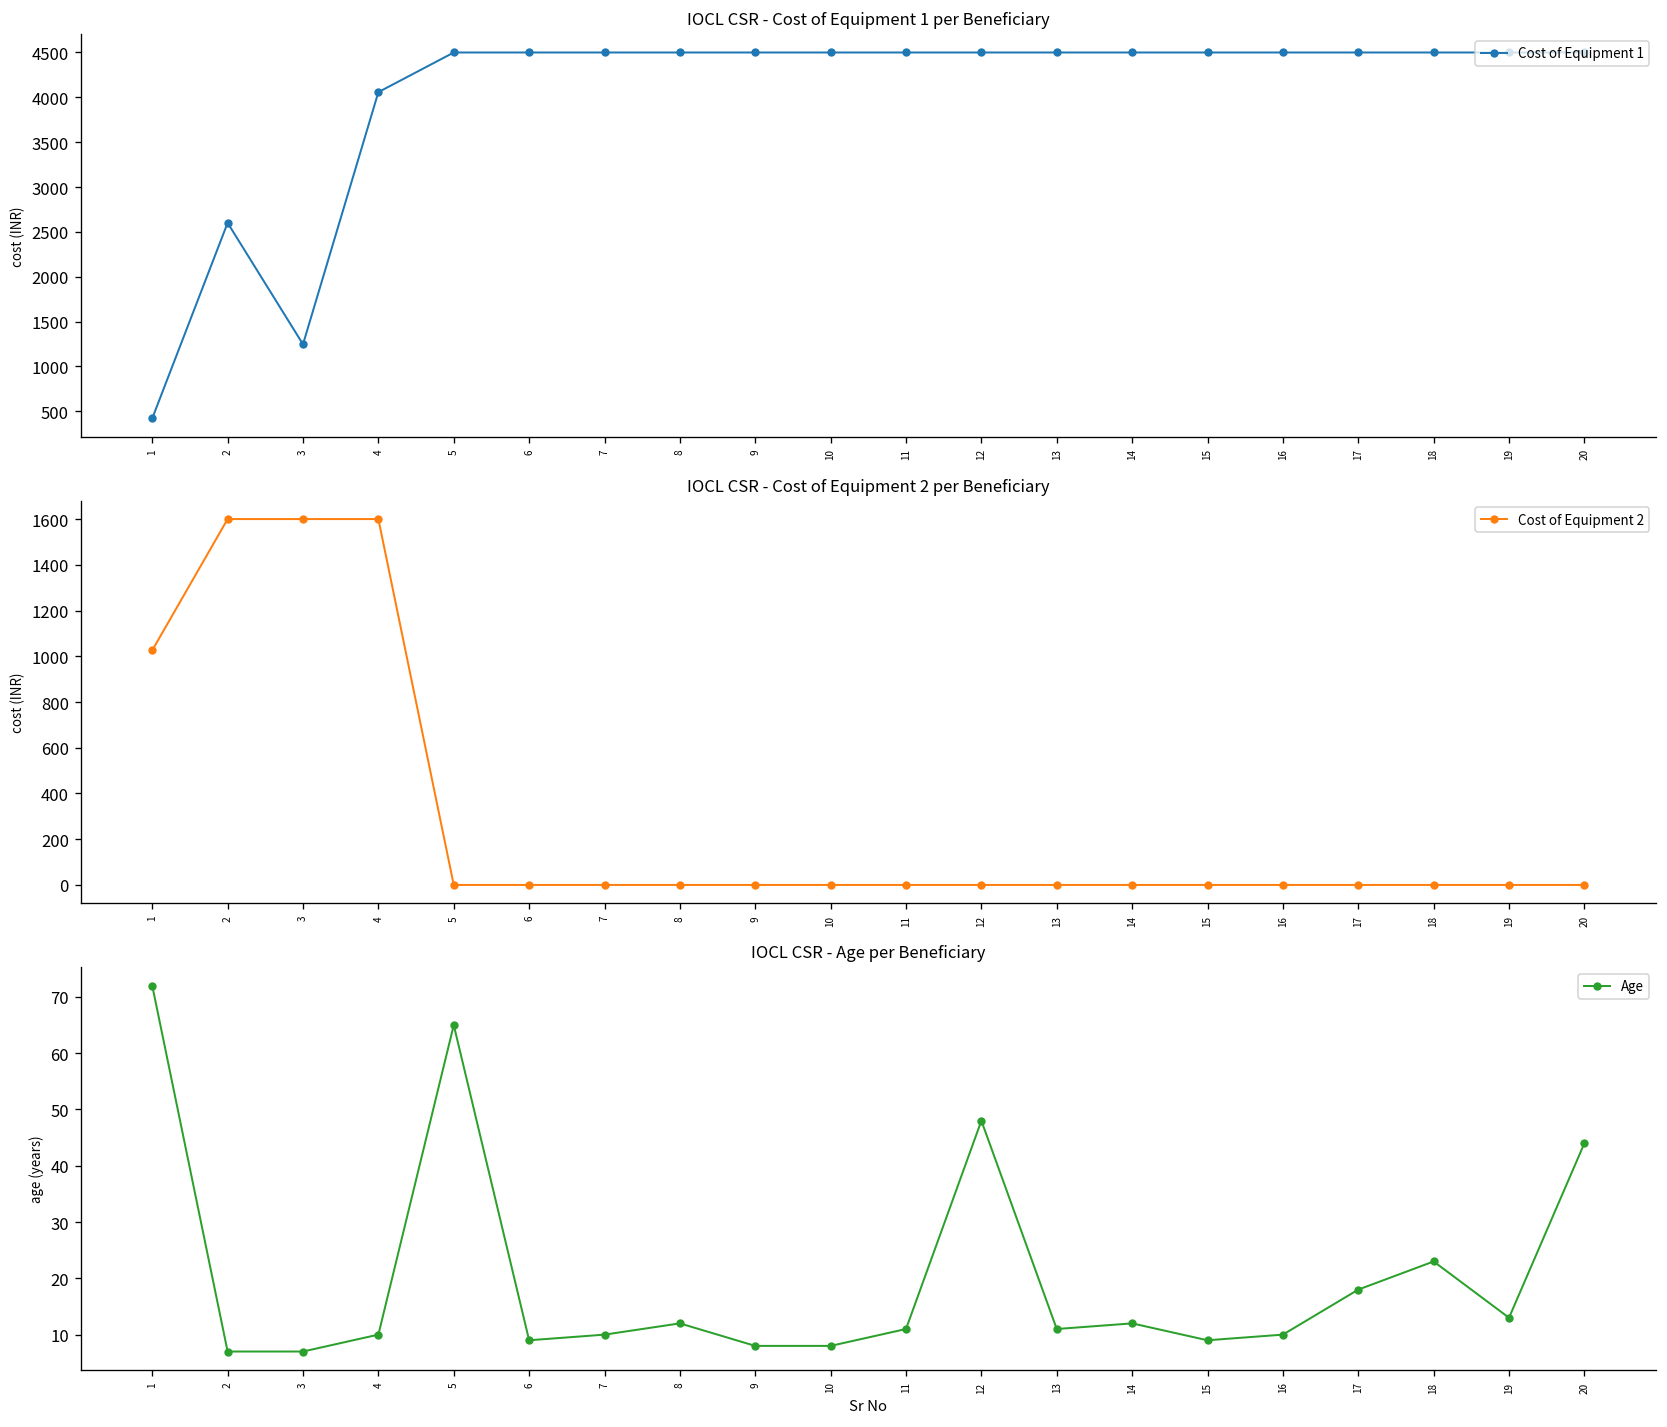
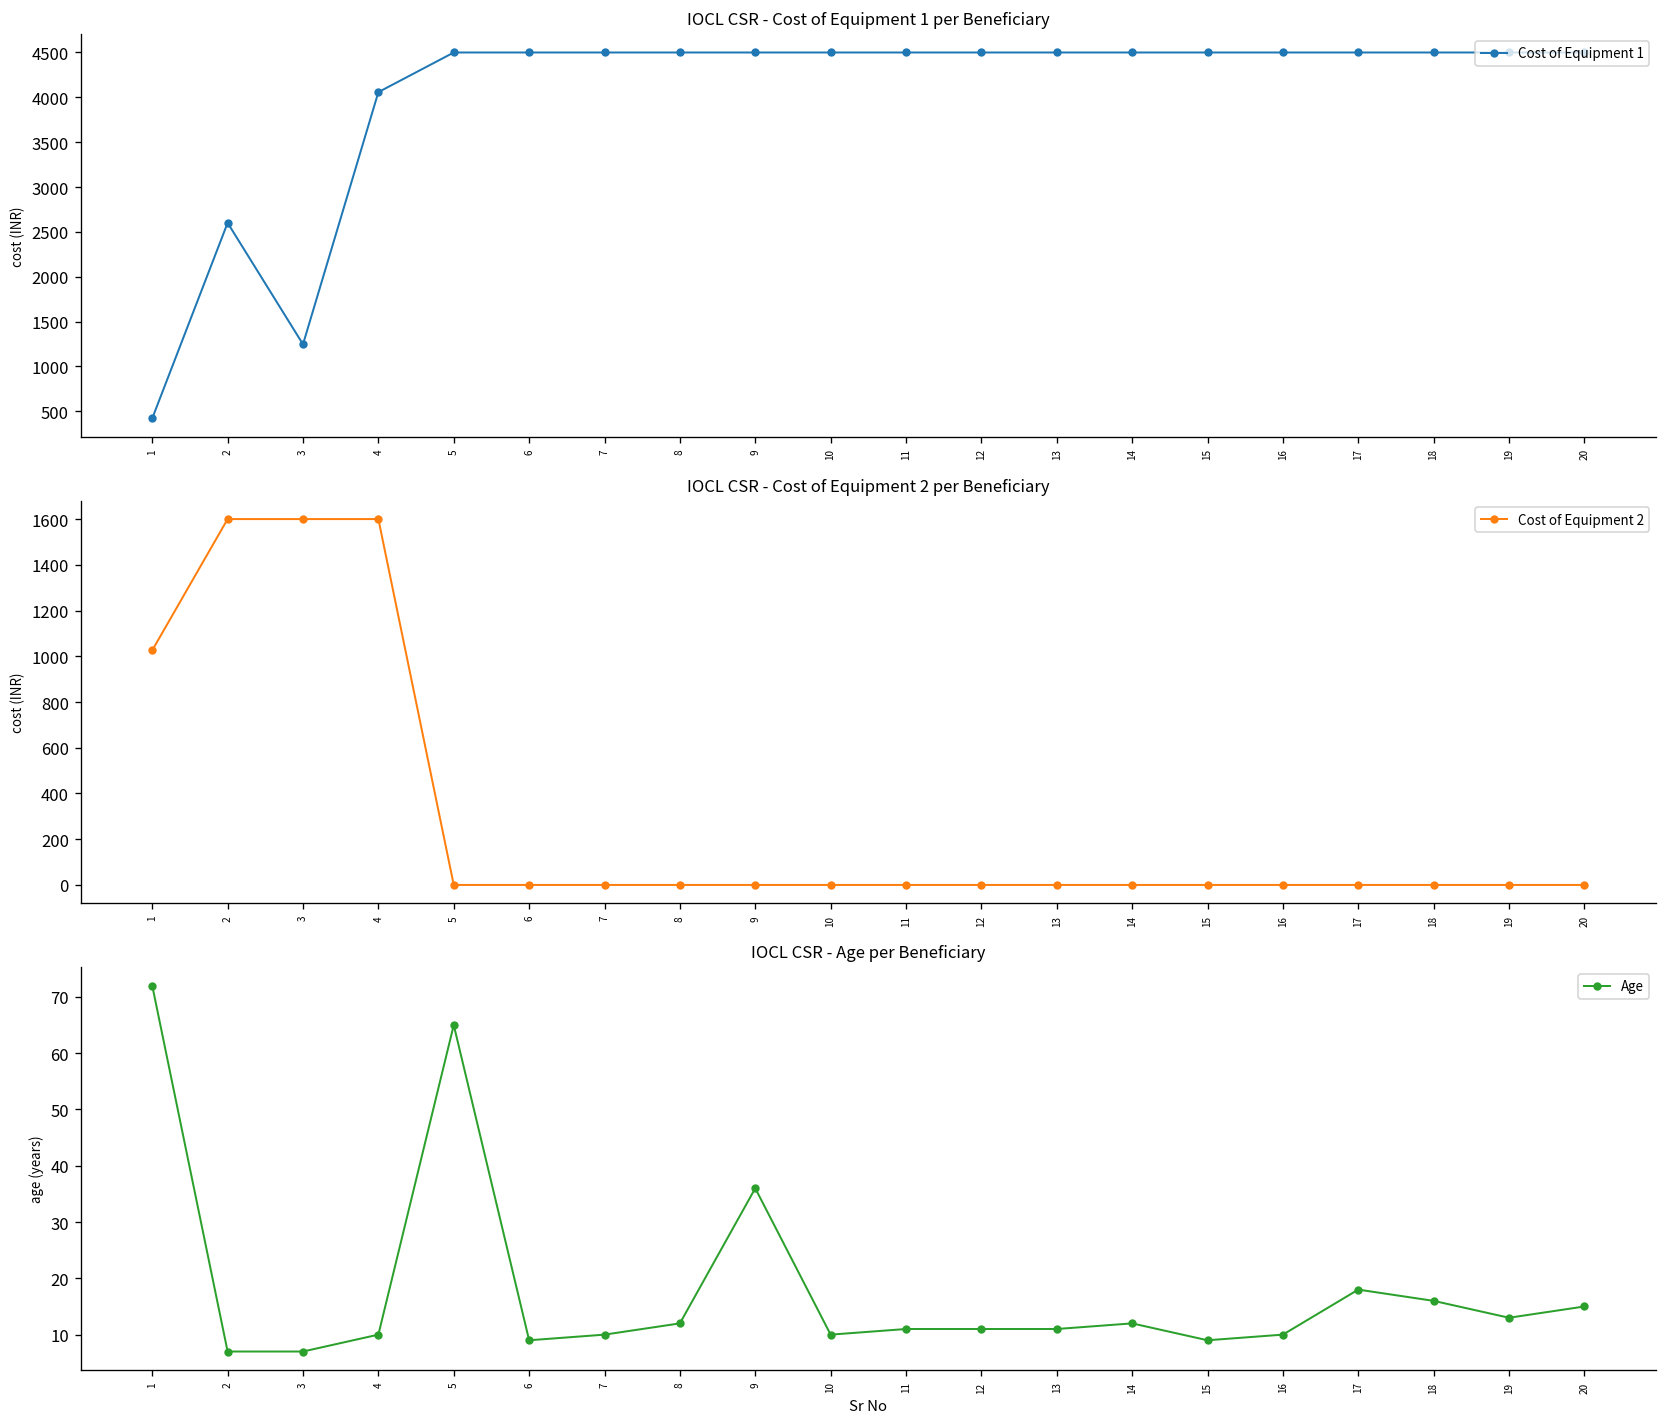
  {
    "IOCL CSR - Cost of Equipment 1 per Beneficiary": {
      "1": 400,
      "2": 2600,
      "3": 1200,
      "4": 4100,
      "5": 4500,
      "6": 4500,
      "7": 4500,
      "8": 4500,
      "9": 4500,
      "10": 4500,
      "11": 4500,
      "12": 4500,
      "13": 4500,
      "14": 4500,
      "15": 4500,
      "16": 4500,
      "17": 4500,
      "18": 4500
    },
    "IOCL CSR - Cost of Equipment 2 per Beneficiary": {
      "1": 1030,
      "2": 1600,
      "3": 1600,
      "4": 1600,
      "5": 0,
      "6": 0,
      "7": 0,
      "8": 0,
      "9": 0,
      "10": 0,
      "11": 0,
      "12": 0,
      "13": 0,
      "14": 0,
      "15": 0,
      "16": 0,
      "17": 0,
      "18": 0,
      "19": 0,
      "20": 0
    },
    "IOCL CSR - Age per Beneficiary": {
      "1": 72,
      "2": 7,
      "3": 7,
      "4": 10,
      "5": 65,
      "6": 9,
      "7": 10,
      "8": 12,
-     "9": 8,
-     "10": 8,
+     "9": 36,
+     "10": 10,
      "11": 11,
-     "12": 48,
+     "12": 11,
      "13": 11,
      "14": 12,
      "15": 9,
      "16": 10,
      "17": 18,
-     "18": 23,
+     "18": 16,
      "19": 13,
-     "20": 44
+     "20": 15
    }
  }
